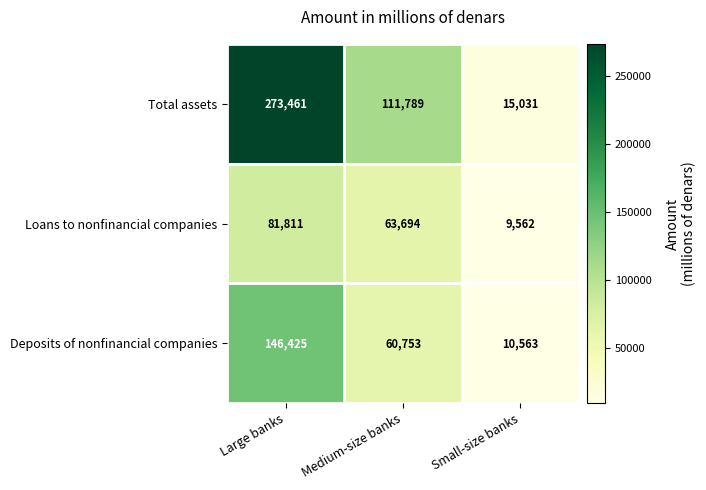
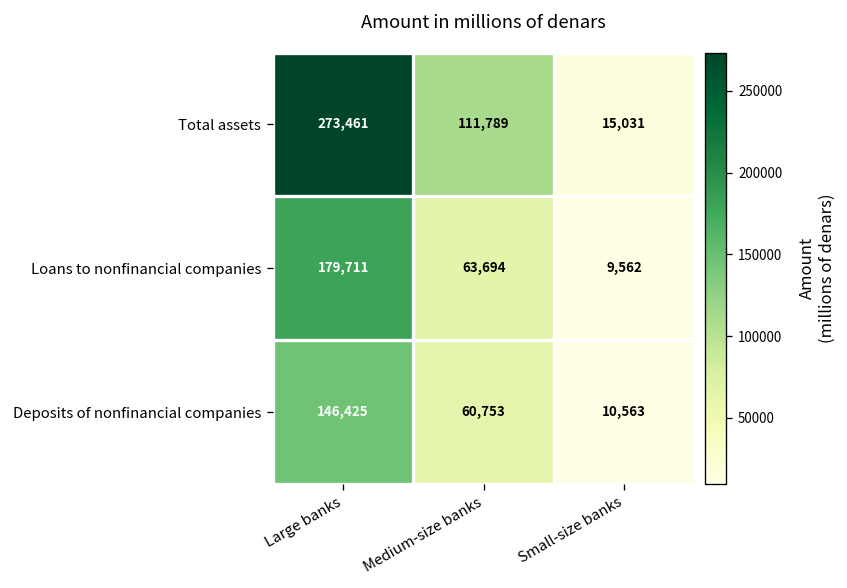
  {
    "Total assets": {
      "Large banks": "273,461",
      "Medium-size banks": "111,789",
      "Small-size banks": "15,031"
    },
    "Loans to nonfinancial companies": {
-     "Large banks": "81,811",
+     "Large banks": "179,711",
      "Medium-size banks": "63,694",
      "Small-size banks": "9,562"
    },
    "Deposits of nonfinancial companies": {
      "Large banks": "146,425",
      "Medium-size banks": "60,753",
      "Small-size banks": "10,563"
    }
  }
